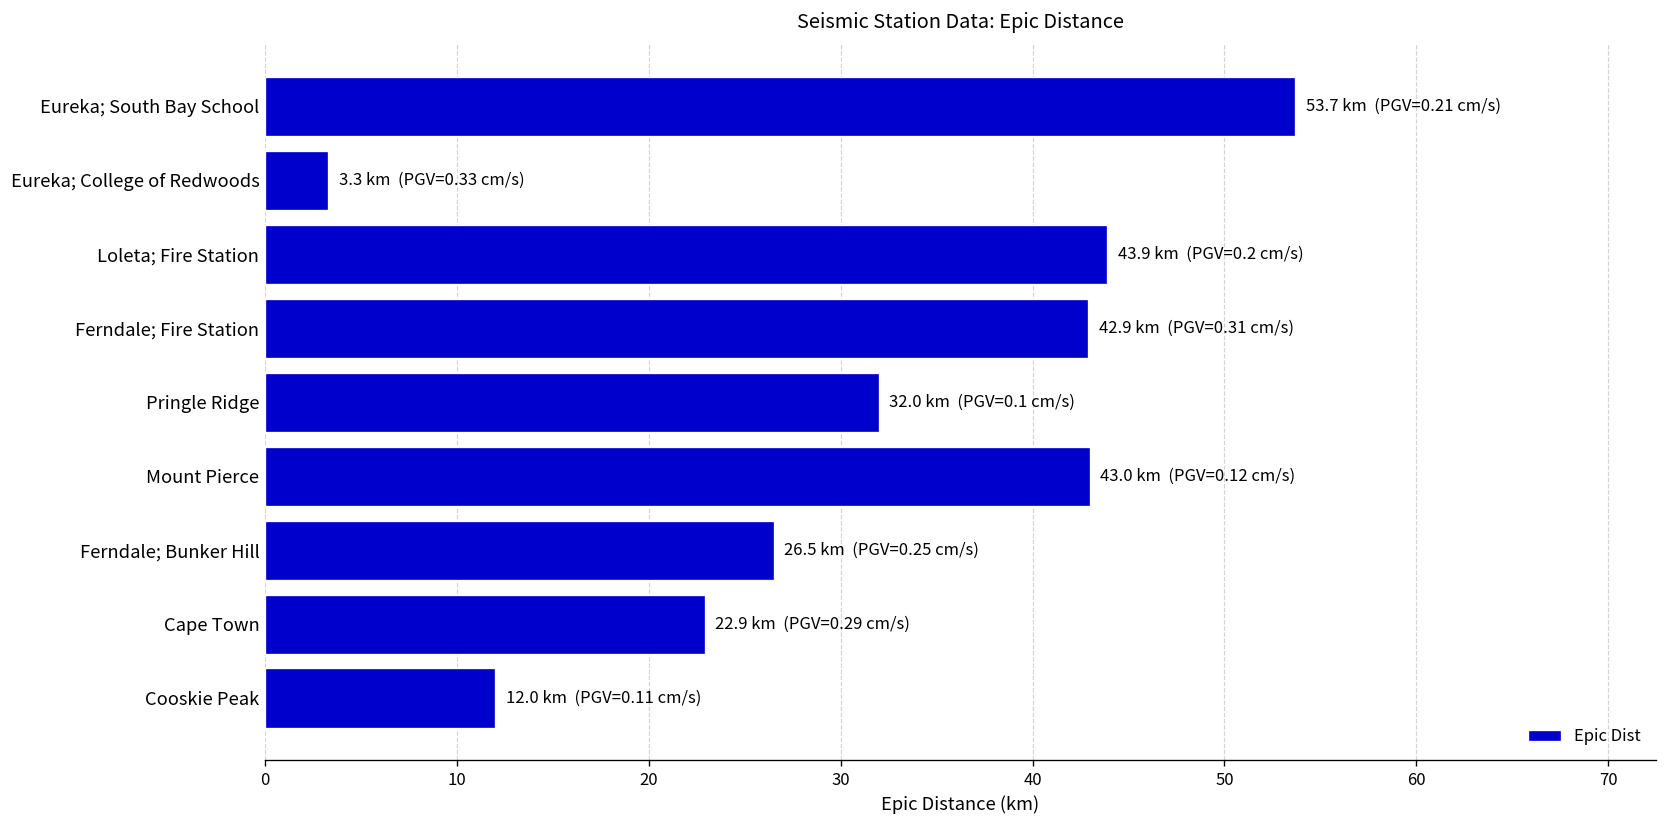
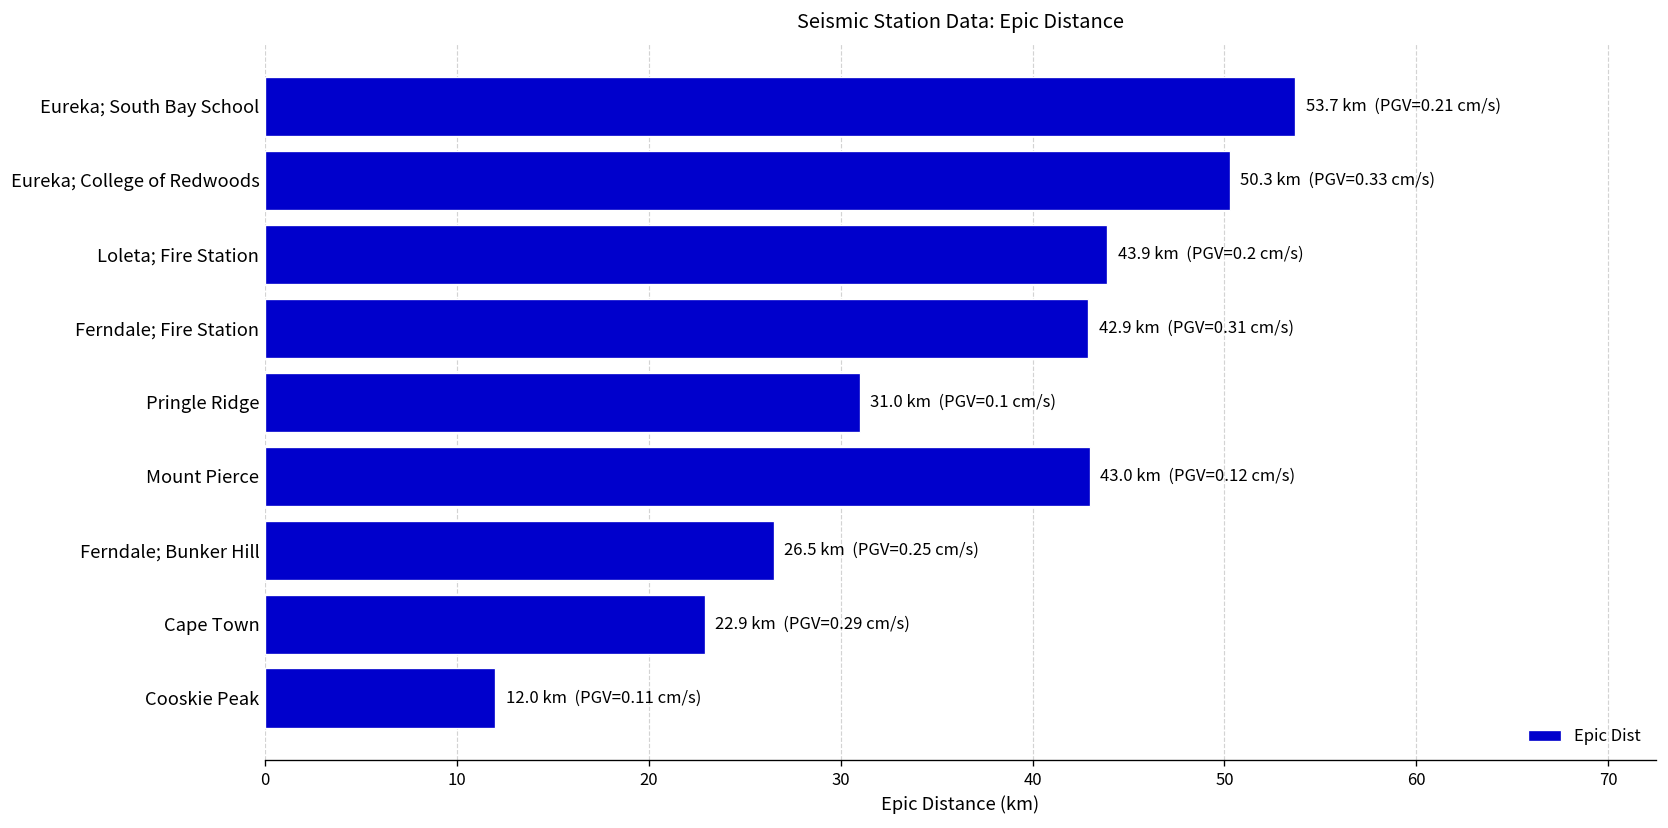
  {
    "Eureka; South Bay School": 53.7,
-   "Eureka; College of Redwoods": 3.3,
+   "Eureka; College of Redwoods": 50.3,
    "Loleta; Fire Station": 43.9,
    "Ferndale; Fire Station": 42.9,
-   "Pringle Ridge": 32.0,
+   "Pringle Ridge": 31.0,
    "Mount Pierce": 43.0,
    "Ferndale; Bunker Hill": 26.5,
    "Cape Town": 22.9,
    "Cooskie Peak": 12.0
  }
